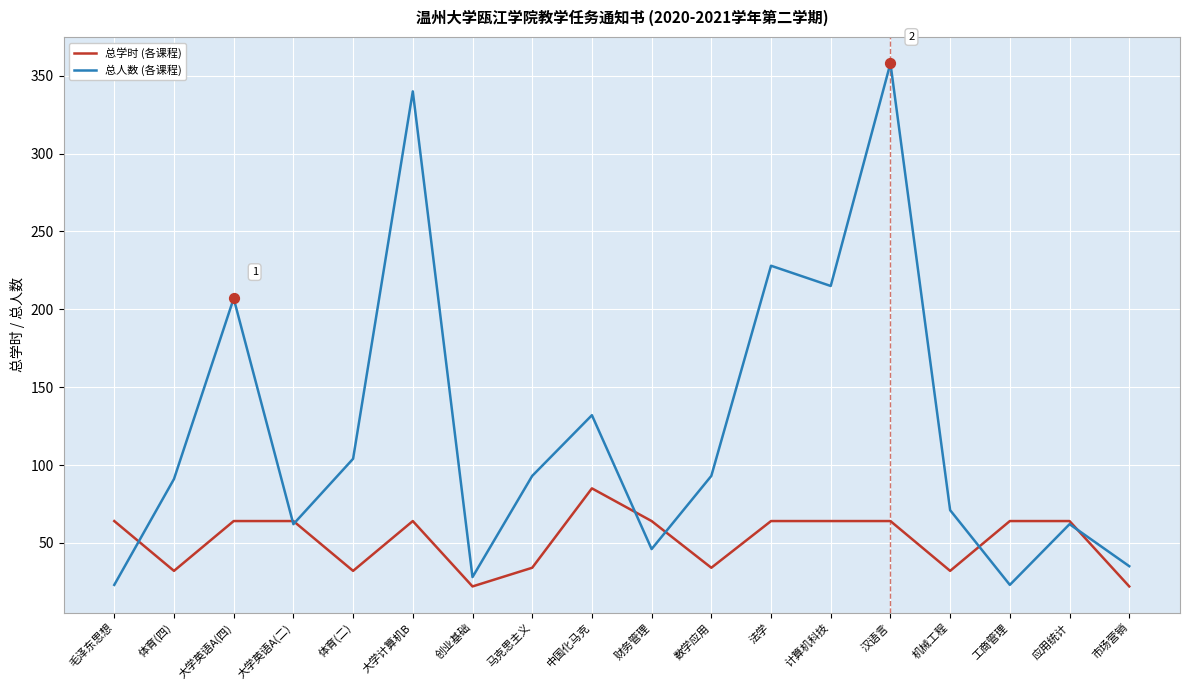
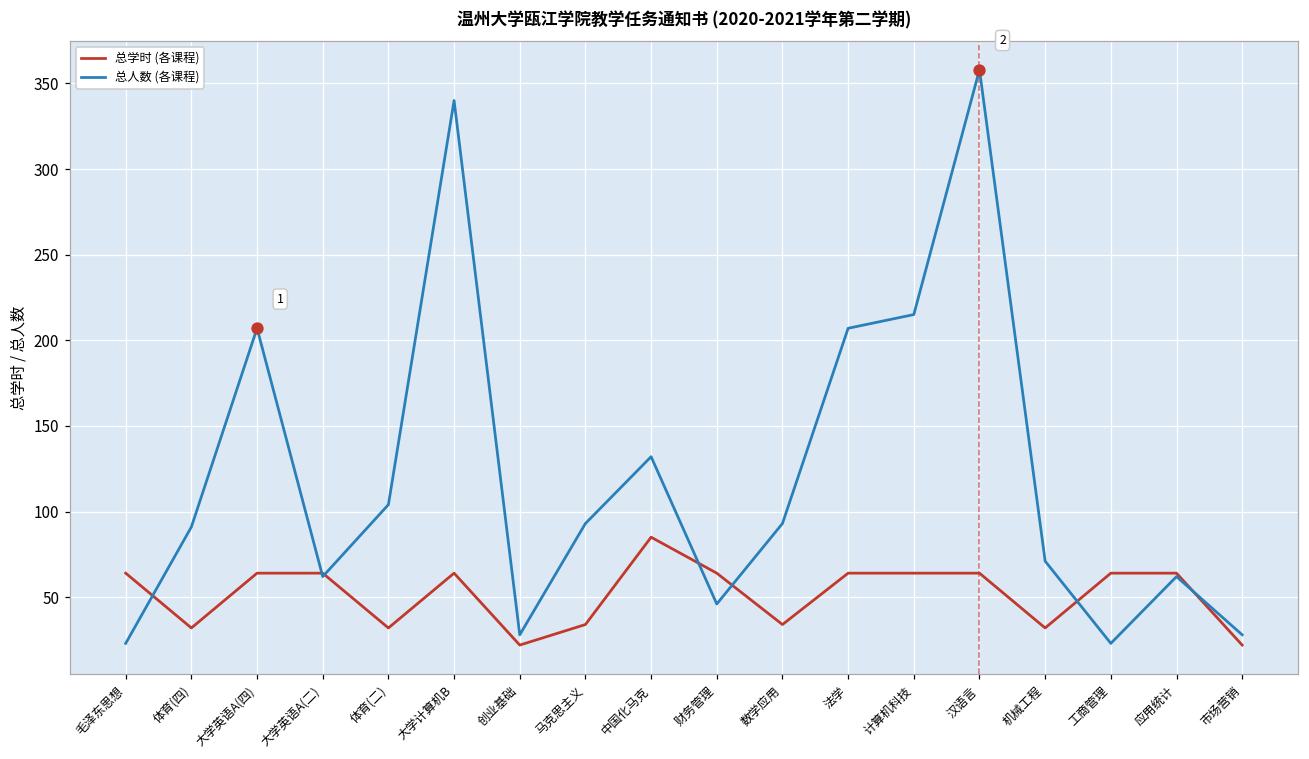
  {
    "总人数 (各课程)": {
      "毛泽东思想": 23,
      "体育(四)": 91,
      "大学英语A(二)": 62,
      "体育(二)": 104,
      "大学计算机B": 340,
      "创业基础": 28,
      "马克思主义": 93,
      "中国化马克": 132,
      "财务管理": 46,
      "数学应用": 93,
-     "法学": 228,
+     "法学": 207,
      "计算机科技": 215,
      "机械工程": 71,
      "工商管理": 23,
      "应用统计": 62,
-     "市场营销": 35
+     "市场营销": 28
    }
  }
